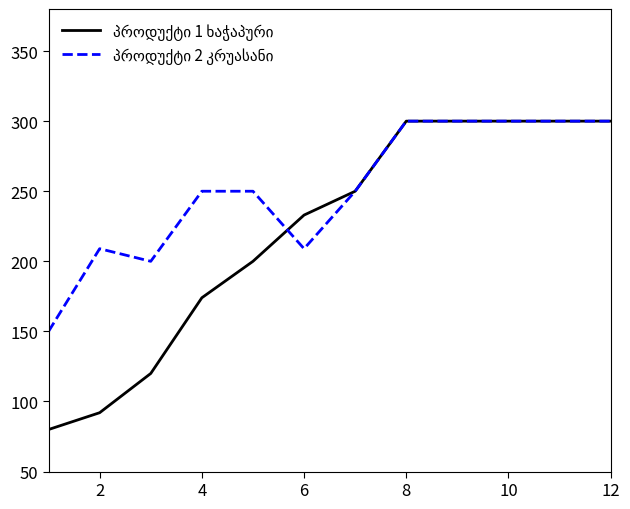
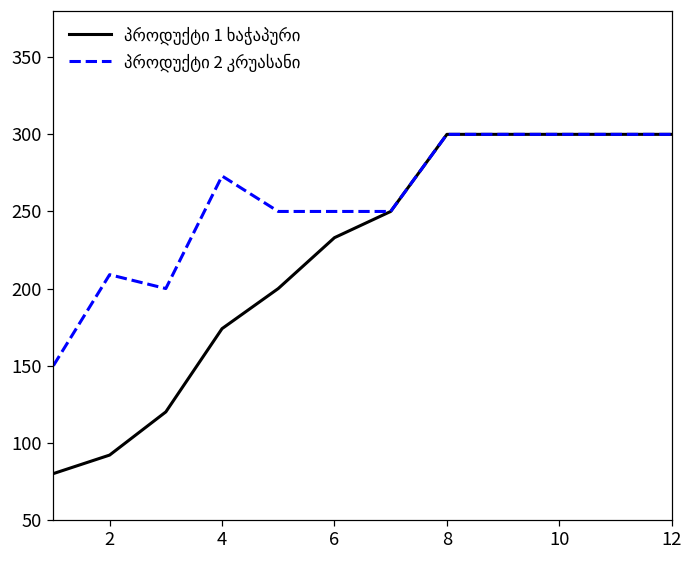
  {
    "პროდუქტი 1 ხაჭაპური": {
      "2": 92,
      "4": 174,
      "6": 233
    },
    "პროდუქტი 2 კრუასანი": {
      "2": 209,
-     "4": 250,
-     "6": 209
+     "4": 273,
+     "6": 250
    }
  }
